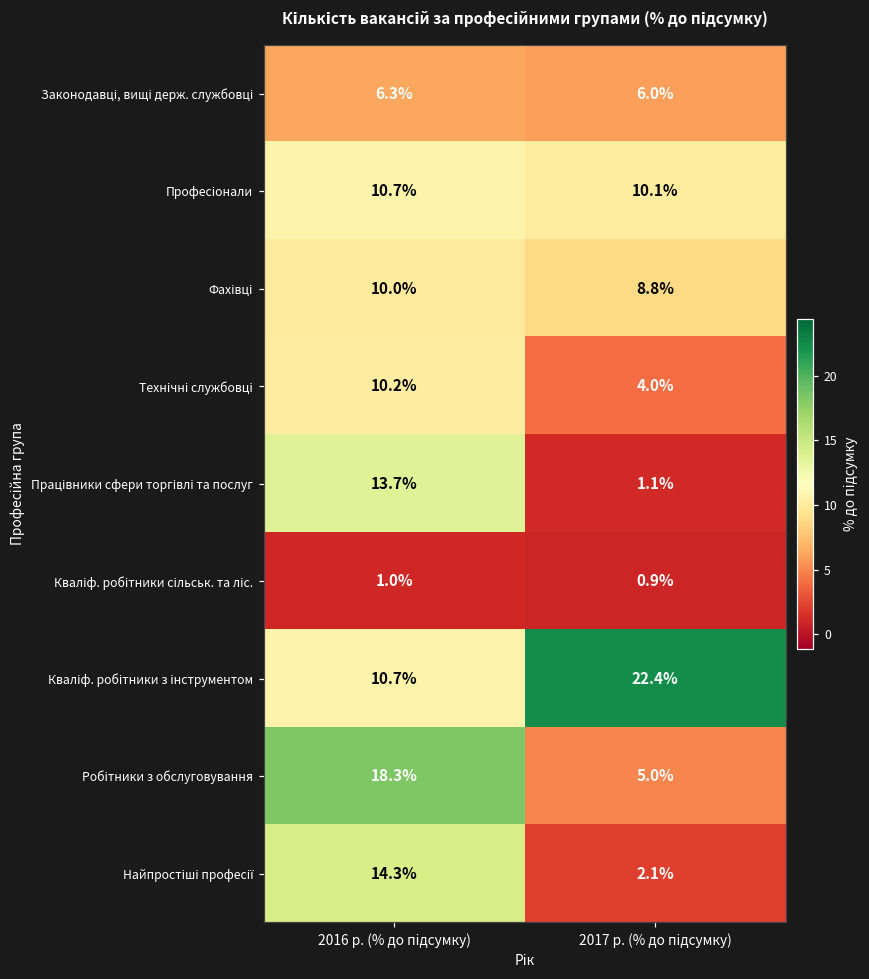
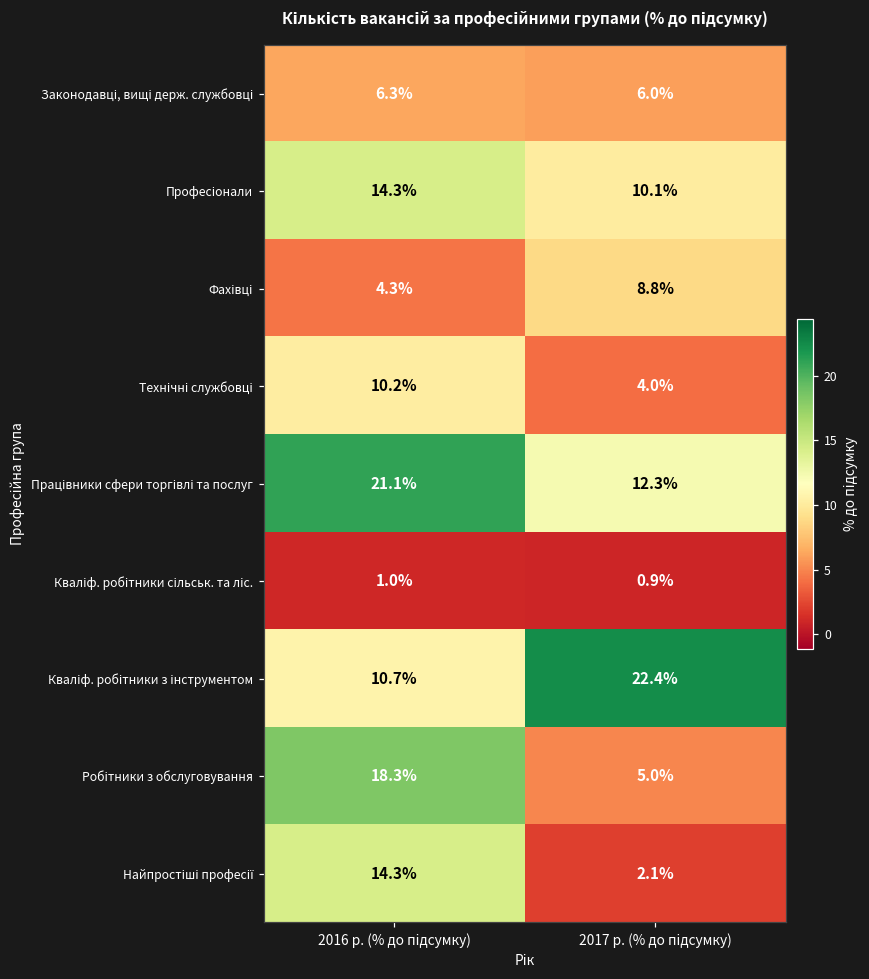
  {
    "Законодавці, вищі держ. службовці": {
      "2016 р. (% до підсумку)": "6.3%",
      "2017 р. (% до підсумку)": "6.0%"
    },
    "Професіонали": {
-     "2016 р. (% до підсумку)": "10.7%",
+     "2016 р. (% до підсумку)": "14.3%",
      "2017 р. (% до підсумку)": "10.1%"
    },
    "Фахівці": {
-     "2016 р. (% до підсумку)": "10.0%",
+     "2016 р. (% до підсумку)": "4.3%",
      "2017 р. (% до підсумку)": "8.8%"
    },
    "Технічні службовці": {
      "2016 р. (% до підсумку)": "10.2%",
      "2017 р. (% до підсумку)": "4.0%"
    },
    "Працівники сфери торгівлі та послуг": {
-     "2016 р. (% до підсумку)": "13.7%",
-     "2017 р. (% до підсумку)": "1.1%"
+     "2016 р. (% до підсумку)": "21.1%",
+     "2017 р. (% до підсумку)": "12.3%"
    },
    "Кваліф. робітники сільськ. та ліс.": {
      "2016 р. (% до підсумку)": "1.0%",
      "2017 р. (% до підсумку)": "0.9%"
    },
    "Кваліф. робітники з інструментом": {
      "2016 р. (% до підсумку)": "10.7%",
      "2017 р. (% до підсумку)": "22.4%"
    },
    "Робітники з обслуговування": {
      "2016 р. (% до підсумку)": "18.3%",
      "2017 р. (% до підсумку)": "5.0%"
    },
    "Найпростіші професії": {
      "2016 р. (% до підсумку)": "14.3%",
      "2017 р. (% до підсумку)": "2.1%"
    }
  }
